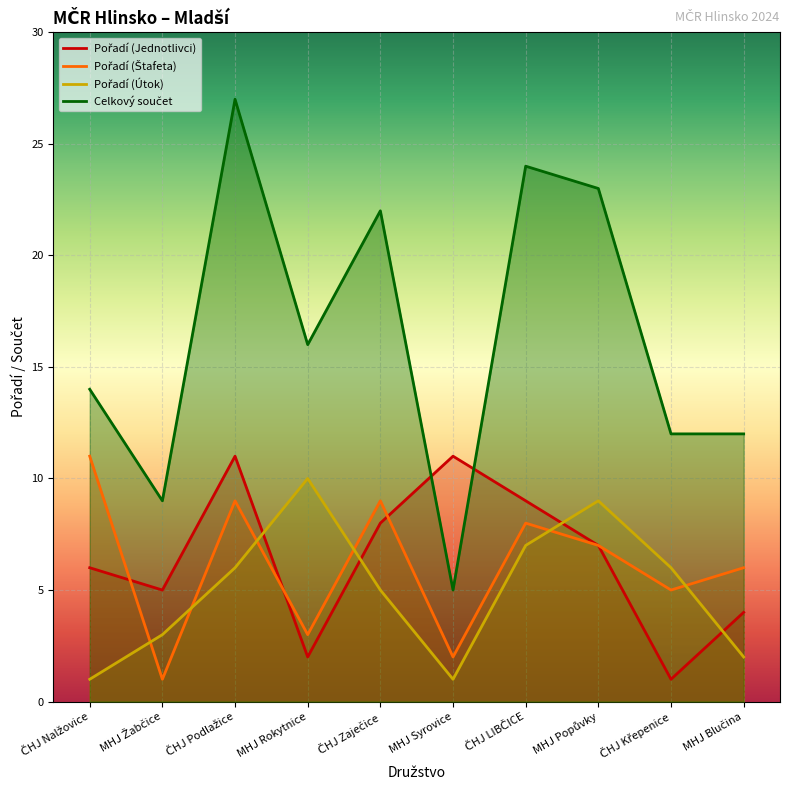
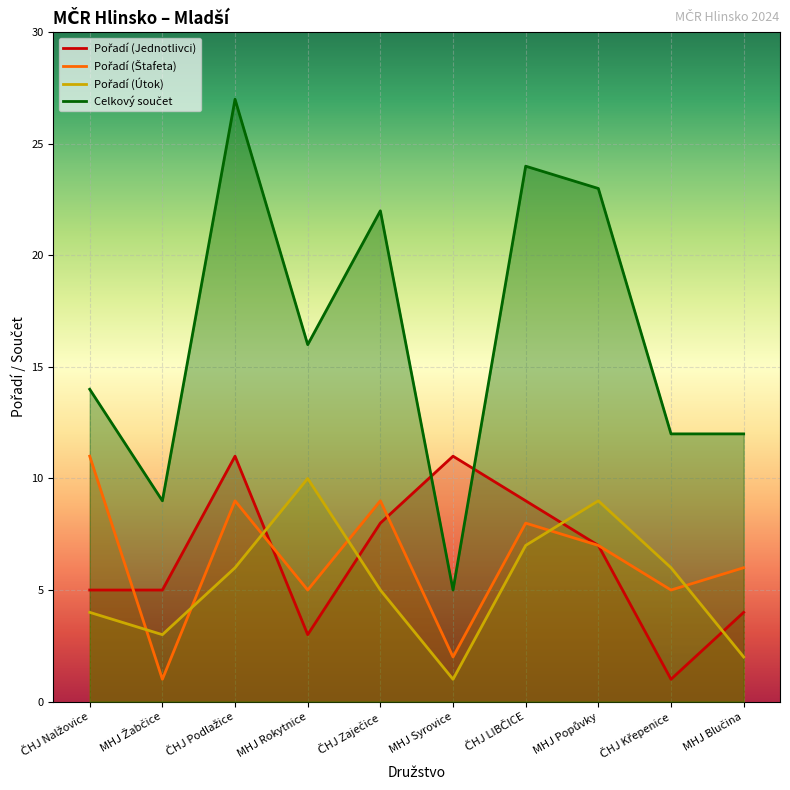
  {
    "Pořadí (Jednotlivci)": {
-     "ČHJ Nalžovice": 6,
+     "ČHJ Nalžovice": 5,
      "MHJ Žabčice": 5,
      "ČHJ Podlažice": 11,
-     "MHJ Rokytnice": 2,
+     "MHJ Rokytnice": 3,
      "ČHJ Zaječice": 8,
      "MHJ Syrovice": 11,
      "ČHJ LIBČICE": 9,
      "ČHJ Křepenice": 1,
      "MHJ Blučina": 4
    },
    "Pořadí (Štafeta)": {
      "ČHJ Nalžovice": 11,
      "MHJ Žabčice": 1,
      "ČHJ Podlažice": 9,
-     "MHJ Rokytnice": 3,
+     "MHJ Rokytnice": 5,
      "ČHJ Zaječice": 9,
      "MHJ Syrovice": 2,
      "ČHJ LIBČICE": 8,
      "ČHJ Křepenice": 5,
      "MHJ Blučina": 6
    },
    "Pořadí (Útok)": {
-     "ČHJ Nalžovice": 1,
+     "ČHJ Nalžovice": 4,
      "MHJ Žabčice": 3,
      "ČHJ Podlažice": 6,
      "MHJ Rokytnice": 10,
      "ČHJ Zaječice": 5,
      "MHJ Syrovice": 1,
      "ČHJ LIBČICE": 7,
      "MHJ Popůvky": 9,
      "ČHJ Křepenice": 6,
      "MHJ Blučina": 2
    },
    "Celkový součet": {
      "ČHJ Nalžovice": 14,
      "MHJ Žabčice": 9,
      "ČHJ Podlažice": 27,
      "MHJ Rokytnice": 16,
      "ČHJ Zaječice": 22,
      "MHJ Syrovice": 5,
      "ČHJ LIBČICE": 24,
      "MHJ Popůvky": 23,
      "ČHJ Křepenice": 12,
      "MHJ Blučina": 12
    }
  }
